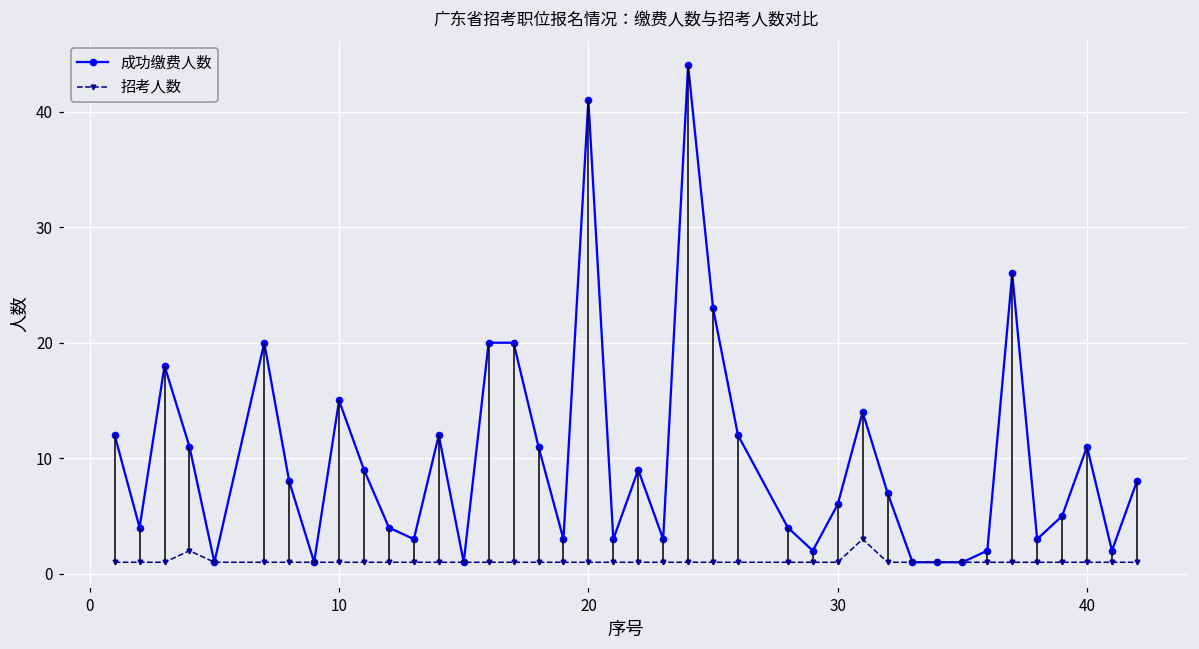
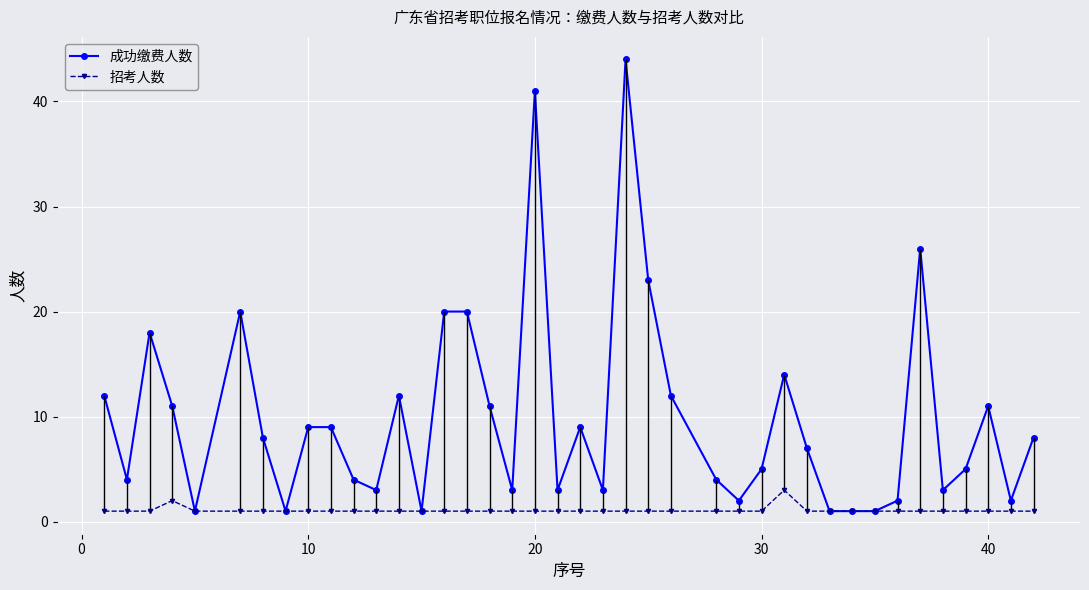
  {
    "成功缴费人数": {
-     "10": 15,
+     "10": 9,
      "20": 41,
-     "30": 6,
+     "30": 5,
      "40": 11
    },
    "招考人数": {
      "10": 1,
      "20": 1,
      "30": 1,
      "40": 1
    }
  }
